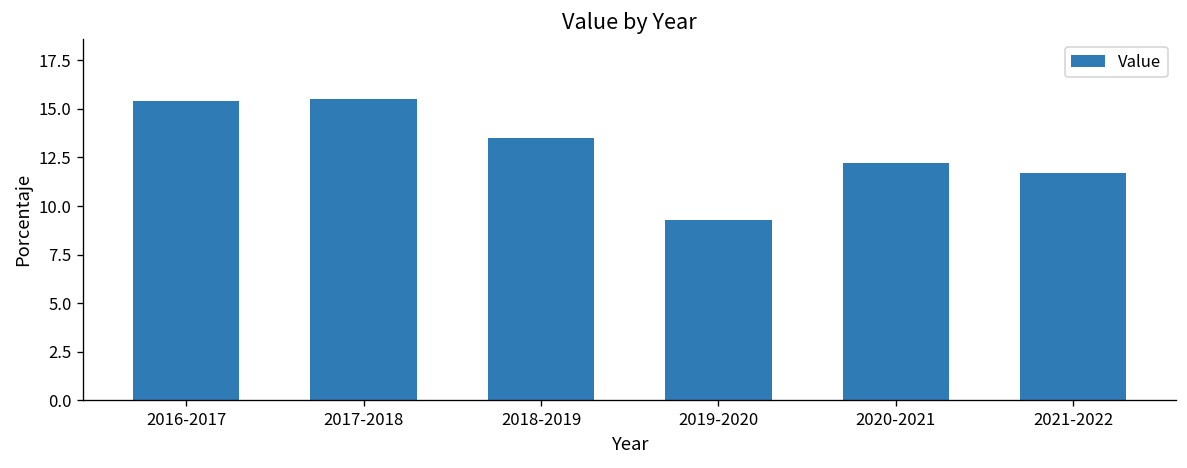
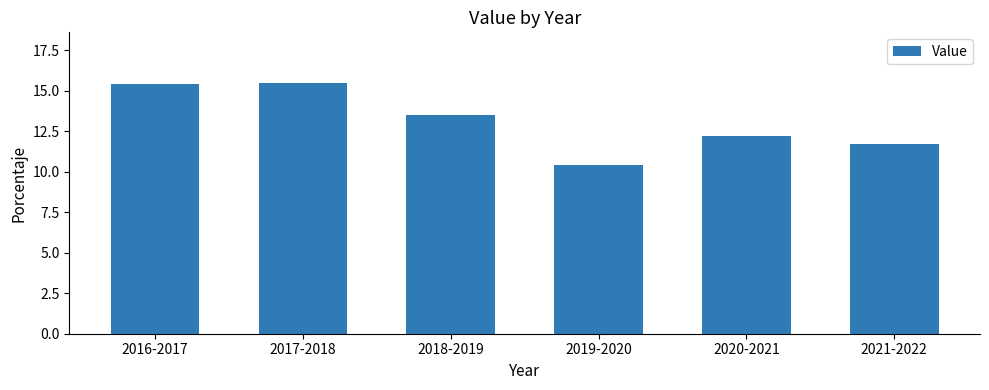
  {
    "2016-2017": 15.4,
    "2017-2018": 15.5,
    "2018-2019": 13.5,
-   "2019-2020": 9.3,
+   "2019-2020": 10.4,
    "2020-2021": 12.2,
    "2021-2022": 11.7
  }
